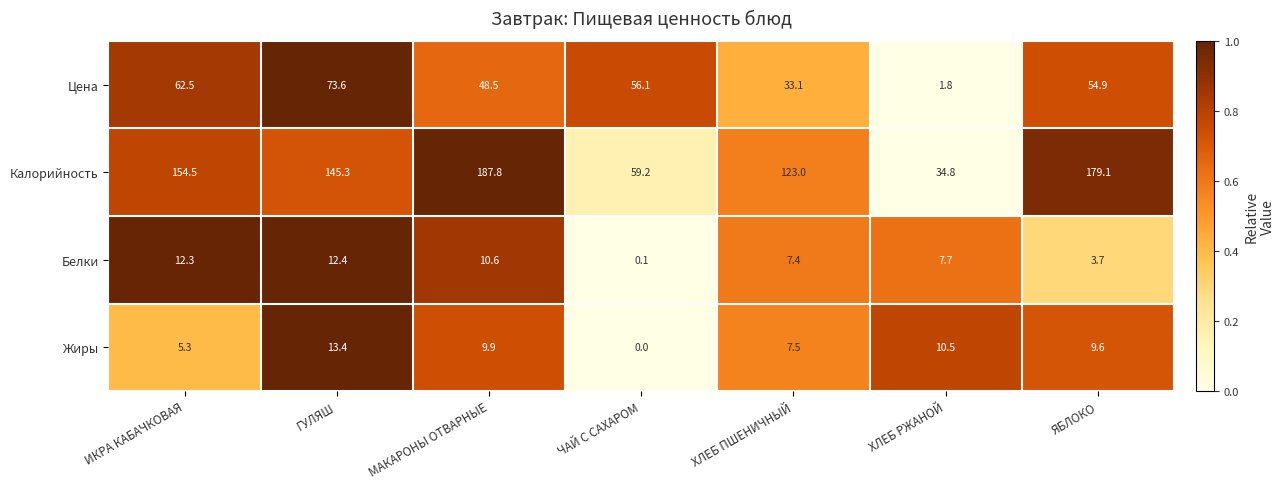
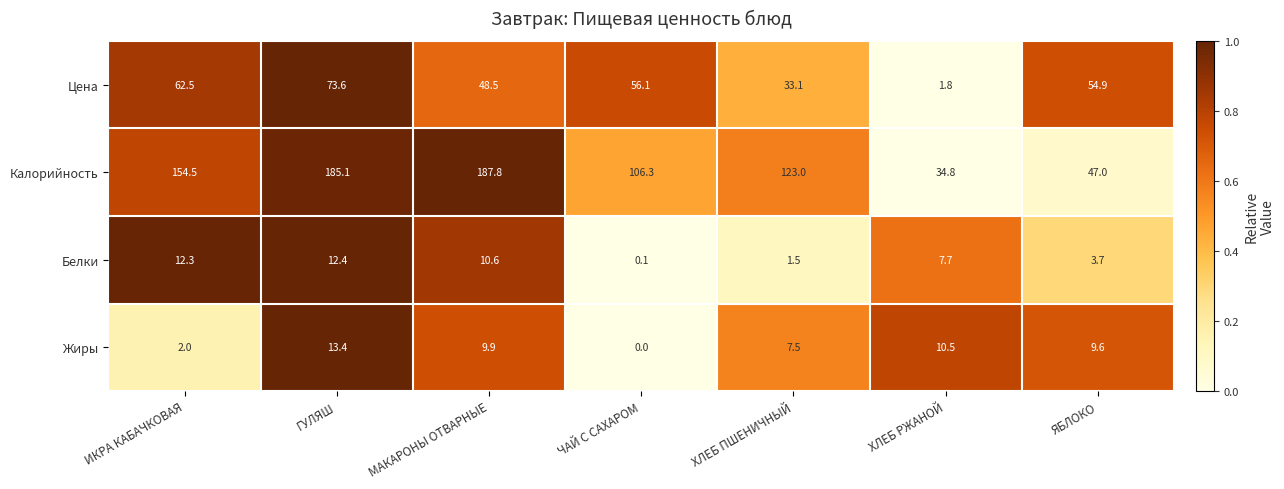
  {
    "Цена": {
      "ИКРА КАБАЧКОВАЯ": 62.5,
      "ГУЛЯШ": 73.6,
      "МАКАРОНЫ ОТВАРНЫЕ": 48.5,
      "ЧАЙ С САХАРОМ": 56.1,
      "ХЛЕБ ПШЕНИЧНЫЙ": 33.1,
      "ХЛЕБ РЖАНОЙ": 1.8,
      "ЯБЛОКО": 54.9
    },
    "Калорийность": {
      "ИКРА КАБАЧКОВАЯ": 154.5,
-     "ГУЛЯШ": 145.3,
+     "ГУЛЯШ": 185.1,
      "МАКАРОНЫ ОТВАРНЫЕ": 187.8,
-     "ЧАЙ С САХАРОМ": 59.2,
+     "ЧАЙ С САХАРОМ": 106.3,
      "ХЛЕБ ПШЕНИЧНЫЙ": 123.0,
      "ХЛЕБ РЖАНОЙ": 34.8,
-     "ЯБЛОКО": 179.1
+     "ЯБЛОКО": 47.0
    },
    "Белки": {
      "ИКРА КАБАЧКОВАЯ": 12.3,
      "ГУЛЯШ": 12.4,
      "МАКАРОНЫ ОТВАРНЫЕ": 10.6,
      "ЧАЙ С САХАРОМ": 0.1,
-     "ХЛЕБ ПШЕНИЧНЫЙ": 7.4,
+     "ХЛЕБ ПШЕНИЧНЫЙ": 1.5,
      "ХЛЕБ РЖАНОЙ": 7.7,
      "ЯБЛОКО": 3.7
    },
    "Жиры": {
-     "ИКРА КАБАЧКОВАЯ": 5.3,
+     "ИКРА КАБАЧКОВАЯ": 2.0,
      "ГУЛЯШ": 13.4,
      "МАКАРОНЫ ОТВАРНЫЕ": 9.9,
      "ЧАЙ С САХАРОМ": 0.0,
      "ХЛЕБ ПШЕНИЧНЫЙ": 7.5,
      "ХЛЕБ РЖАНОЙ": 10.5,
      "ЯБЛОКО": 9.6
    }
  }
